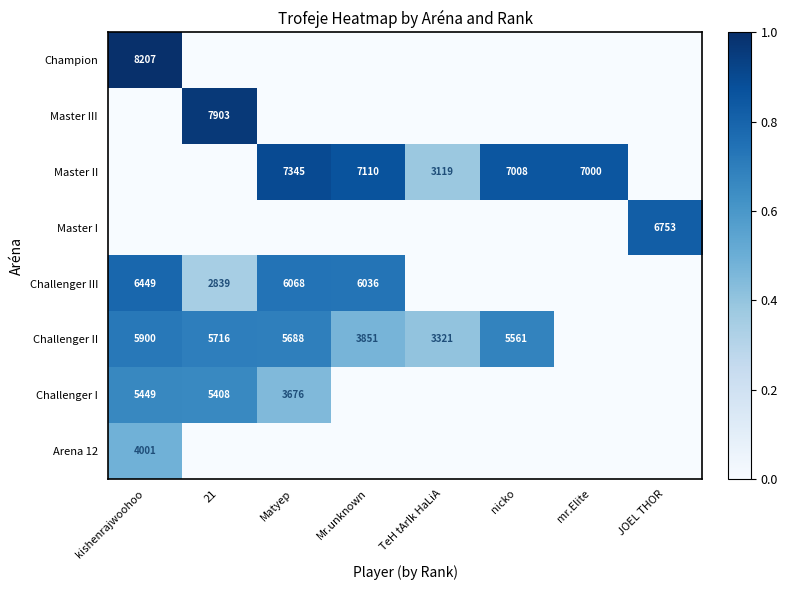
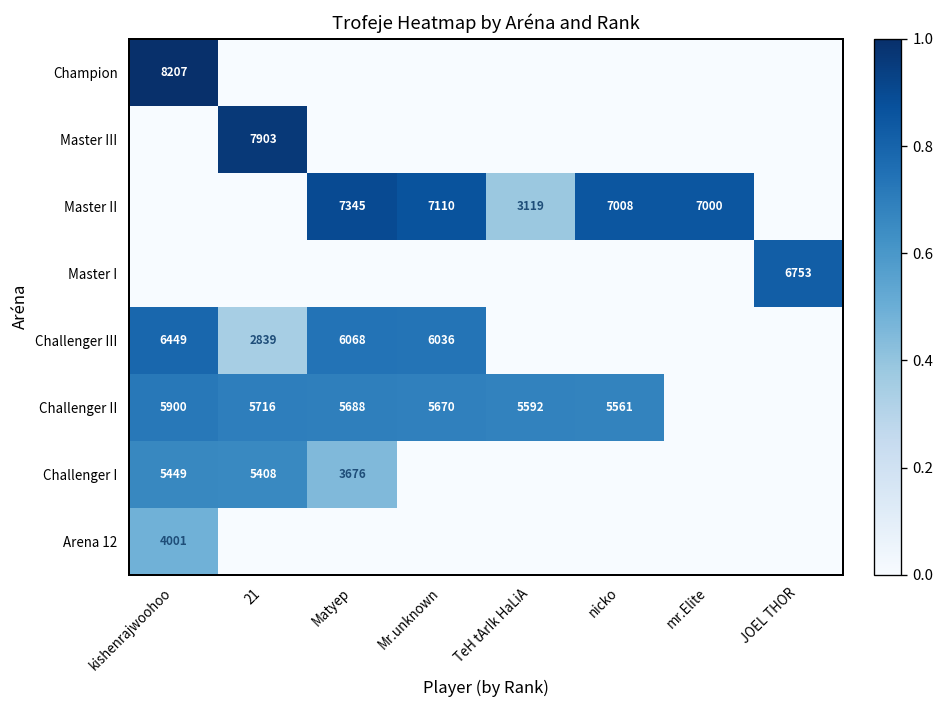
  {
    "Champion": {
      "kishenrajwoohoo": 8207
    },
    "Master III": {
      "21": 7903
    },
    "Master II": {
      "Matyep": 7345,
      "Mr.unknown": 7110,
      "TeH tArIk HaLiA": 3119,
      "nicko": 7008,
      "mr.Elite": 7000
    },
    "Master I": {
      "JOEL THOR": 6753
    },
    "Challenger III": {
      "kishenrajwoohoo": 6449,
      "21": 2839,
      "Matyep": 6068,
      "Mr.unknown": 6036
    },
    "Challenger II": {
      "kishenrajwoohoo": 5900,
      "21": 5716,
      "Matyep": 5688,
-     "Mr.unknown": 3851,
-     "TeH tArIk HaLiA": 3321,
+     "Mr.unknown": 5670,
+     "TeH tArIk HaLiA": 5592,
      "nicko": 5561
    },
    "Challenger I": {
      "kishenrajwoohoo": 5449,
      "21": 5408,
      "Matyep": 3676
    },
    "Arena 12": {
      "kishenrajwoohoo": 4001
    }
  }
